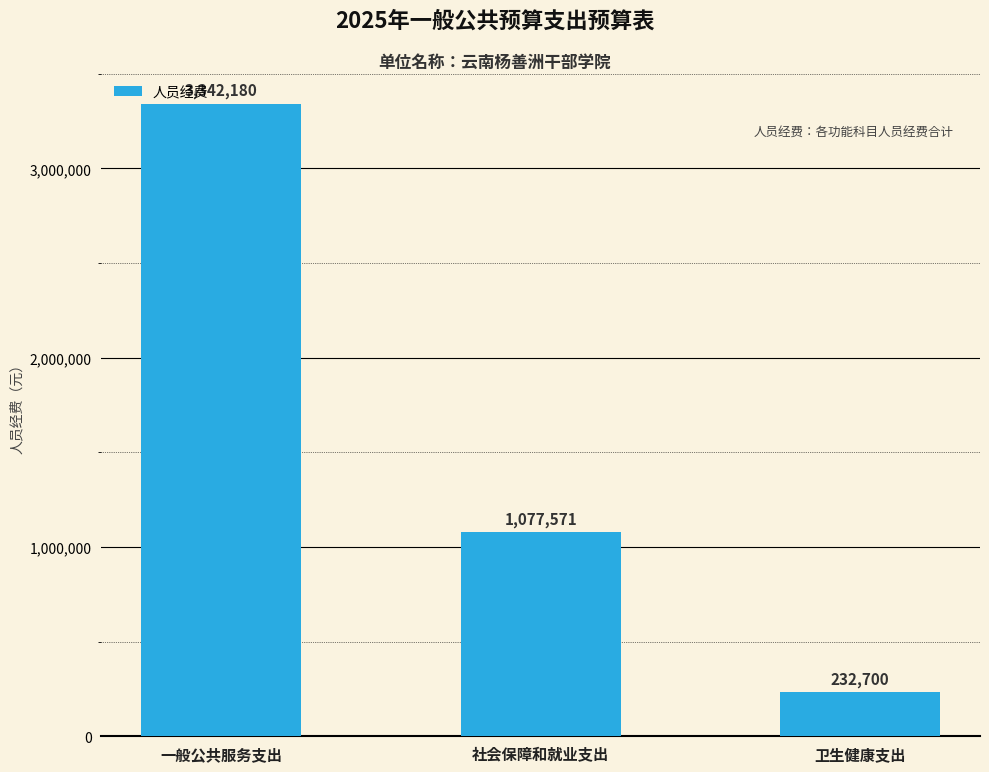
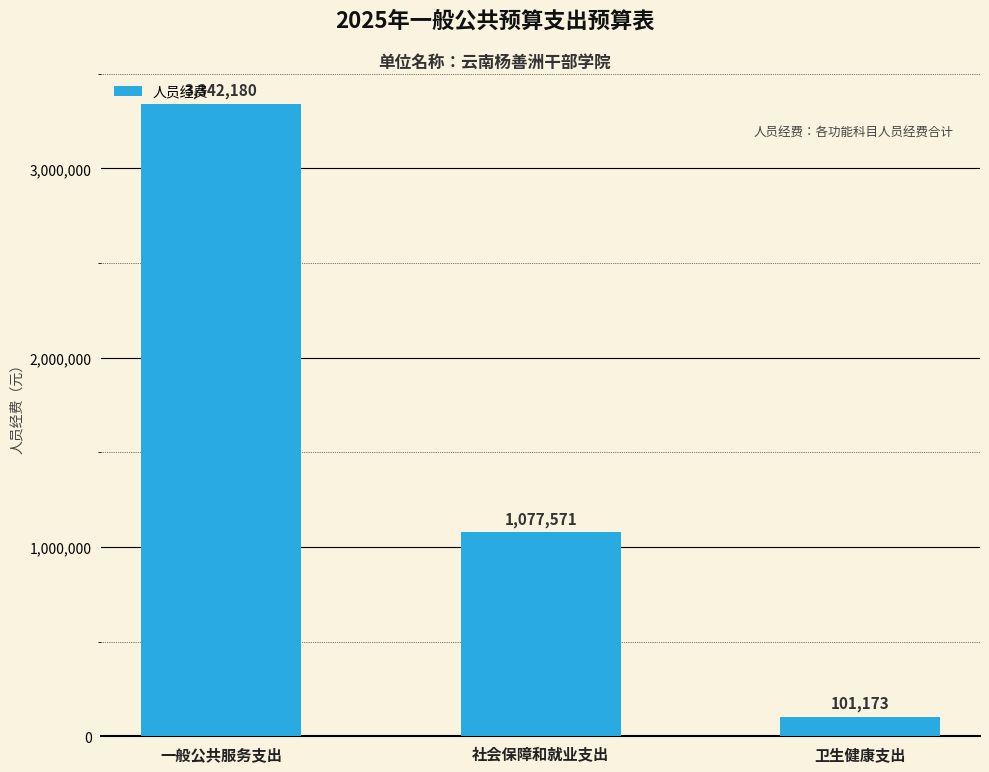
  {
    "一般公共服务支出": "3,342,180",
    "社会保障和就业支出": "1,077,571",
-   "卫生健康支出": "232,700"
+   "卫生健康支出": "101,173"
  }
